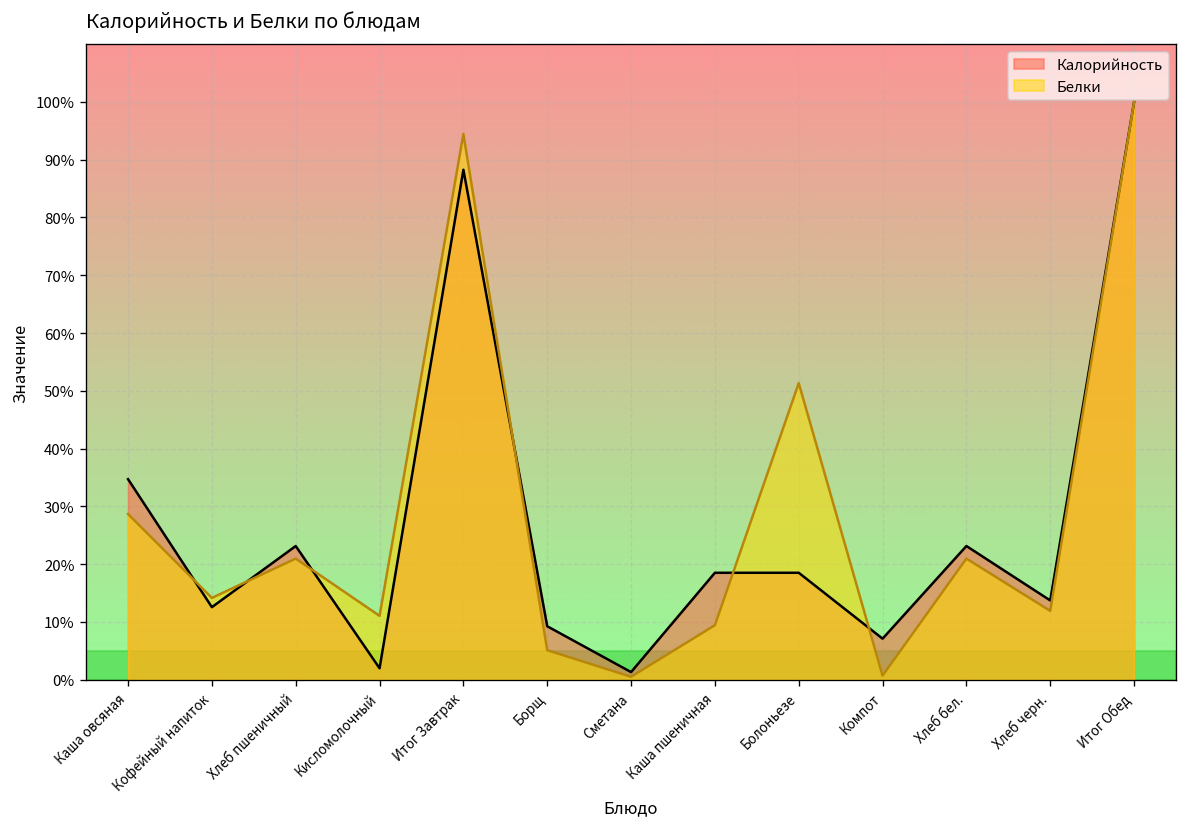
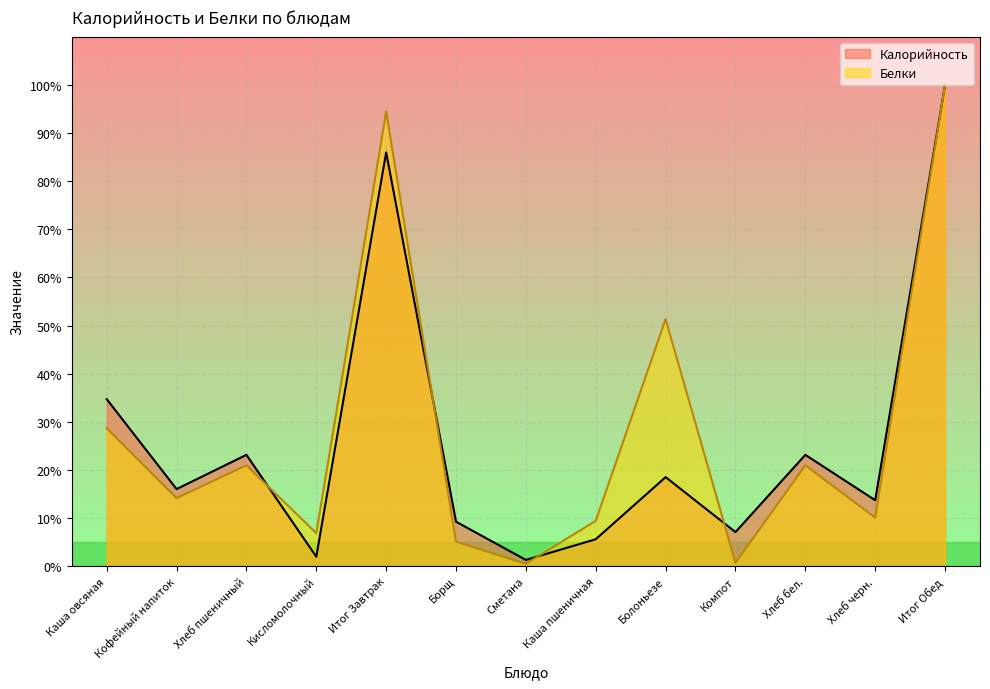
  {
    "Калорийность": {
      "Каша овсяная": "35%",
-     "Кофейный напиток": "13%",
+     "Кофейный напиток": "16%",
      "Хлеб пшеничный": "23%",
-     "Итог Завтрак": "88%",
+     "Итог Завтрак": "86%",
      "Борщ": "9%",
-     "Каша пшеничная": "19%",
+     "Каша пшеничная": "6%",
      "Болоньезе": "19%",
      "Компот": "7%",
      "Хлеб бел.": "23%",
      "Хлеб черн.": "14%"
    },
    "Белки": {
      "Каша овсяная": "29%",
      "Кофейный напиток": "14%",
      "Хлеб пшеничный": "21%",
-     "Кисломолочный": "11%",
+     "Кисломолочный": "7%",
      "Итог Завтрак": "94%",
      "Борщ": "5%",
      "Каша пшеничная": "9%",
      "Болоньезе": "51%",
      "Хлеб бел.": "21%",
-     "Хлеб черн.": "12%"
+     "Хлеб черн.": "10%"
    }
  }
